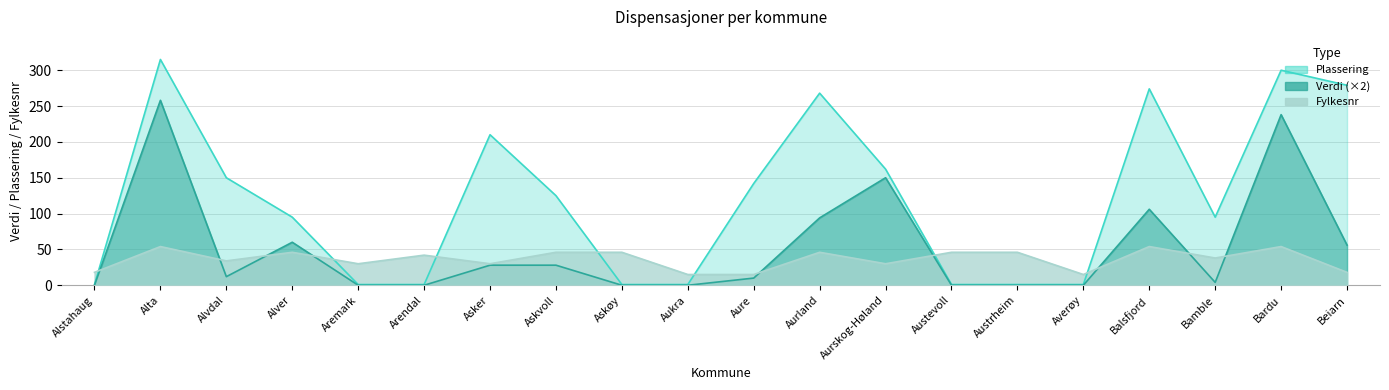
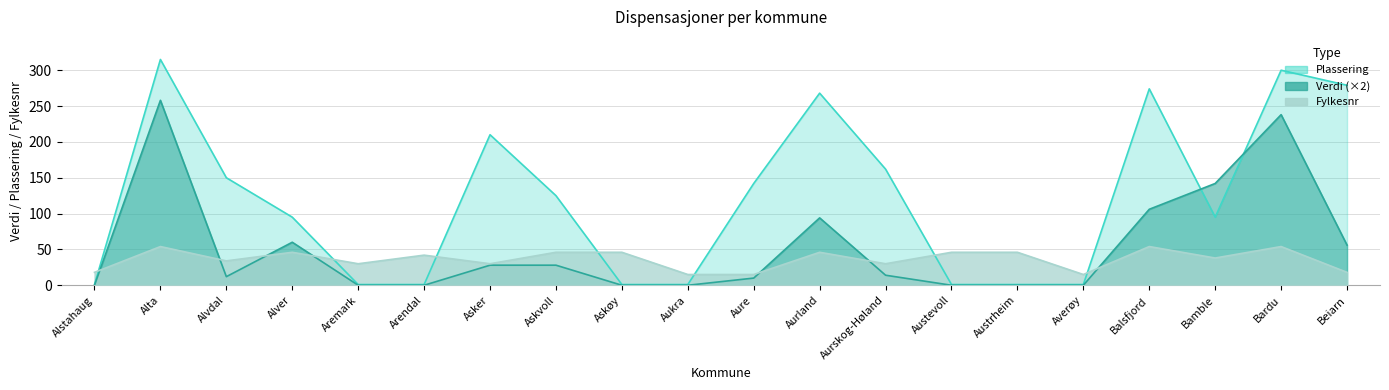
  {
    "Verdi (×2)": {
      "Alta": 260,
      "Alvdal": 10,
      "Alver": 60,
      "Askvoll": 30,
      "Aure": 10,
      "Aurland": 90,
-     "Aurskog-Høland": 150,
+     "Aurskog-Høland": 10,
      "Balsfjord": 110,
-     "Bamble": 0,
+     "Bamble": 140,
      "Bardu": 240,
      "Beiarn": 60
    }
  }
